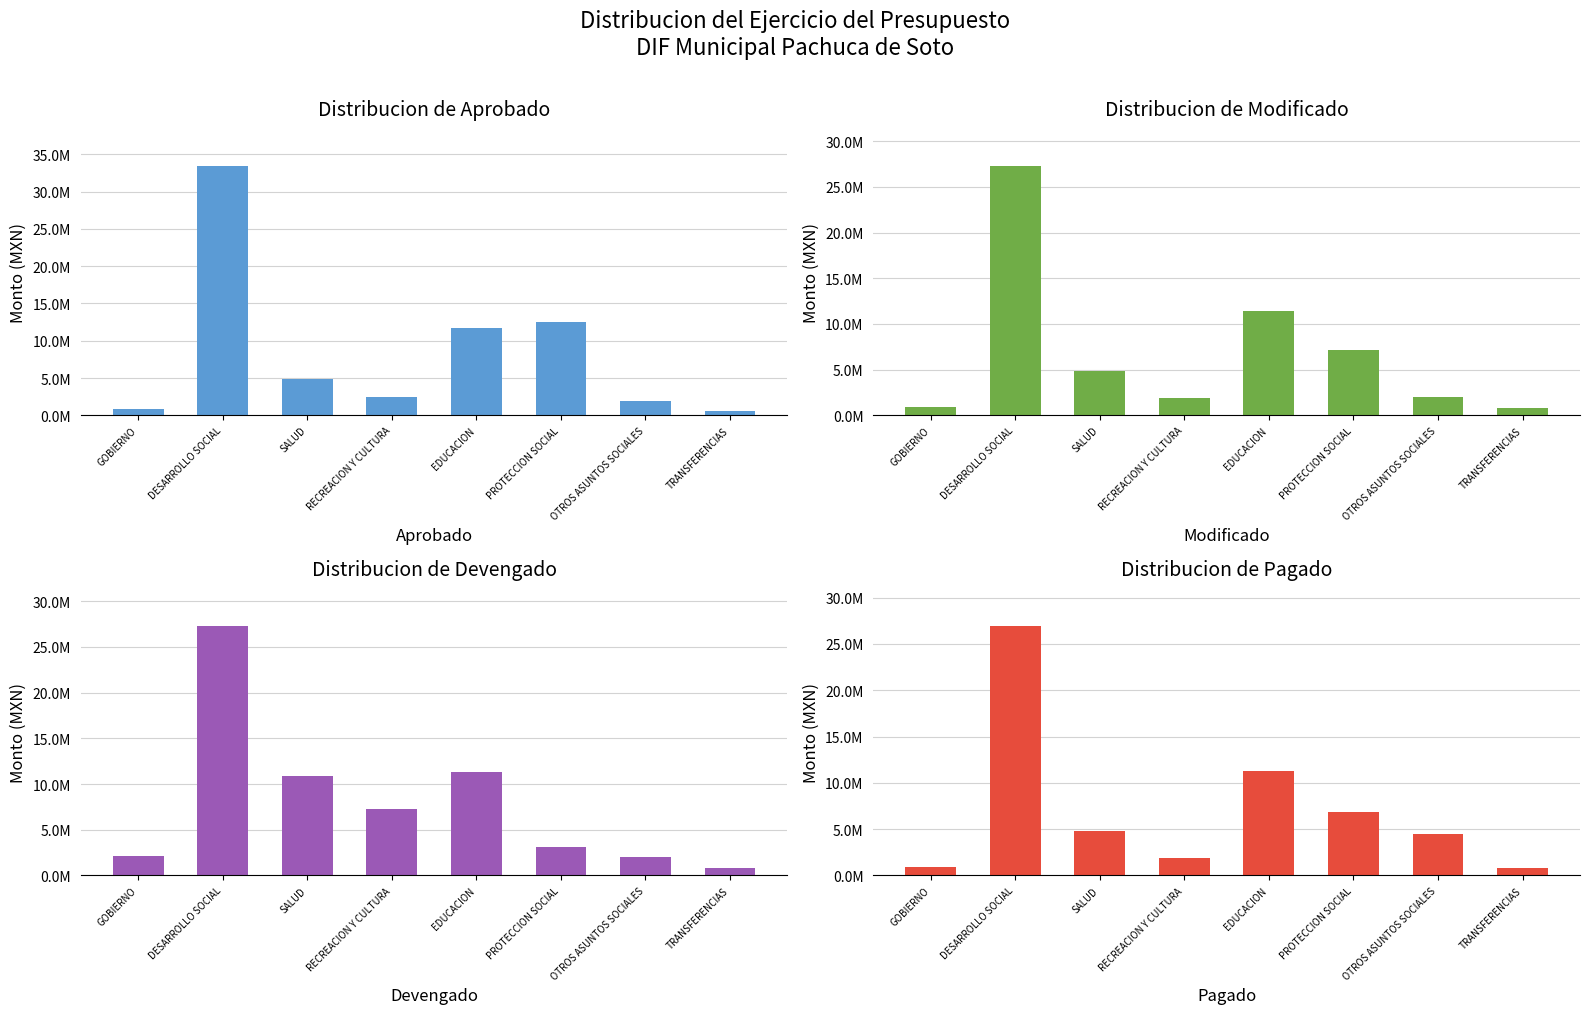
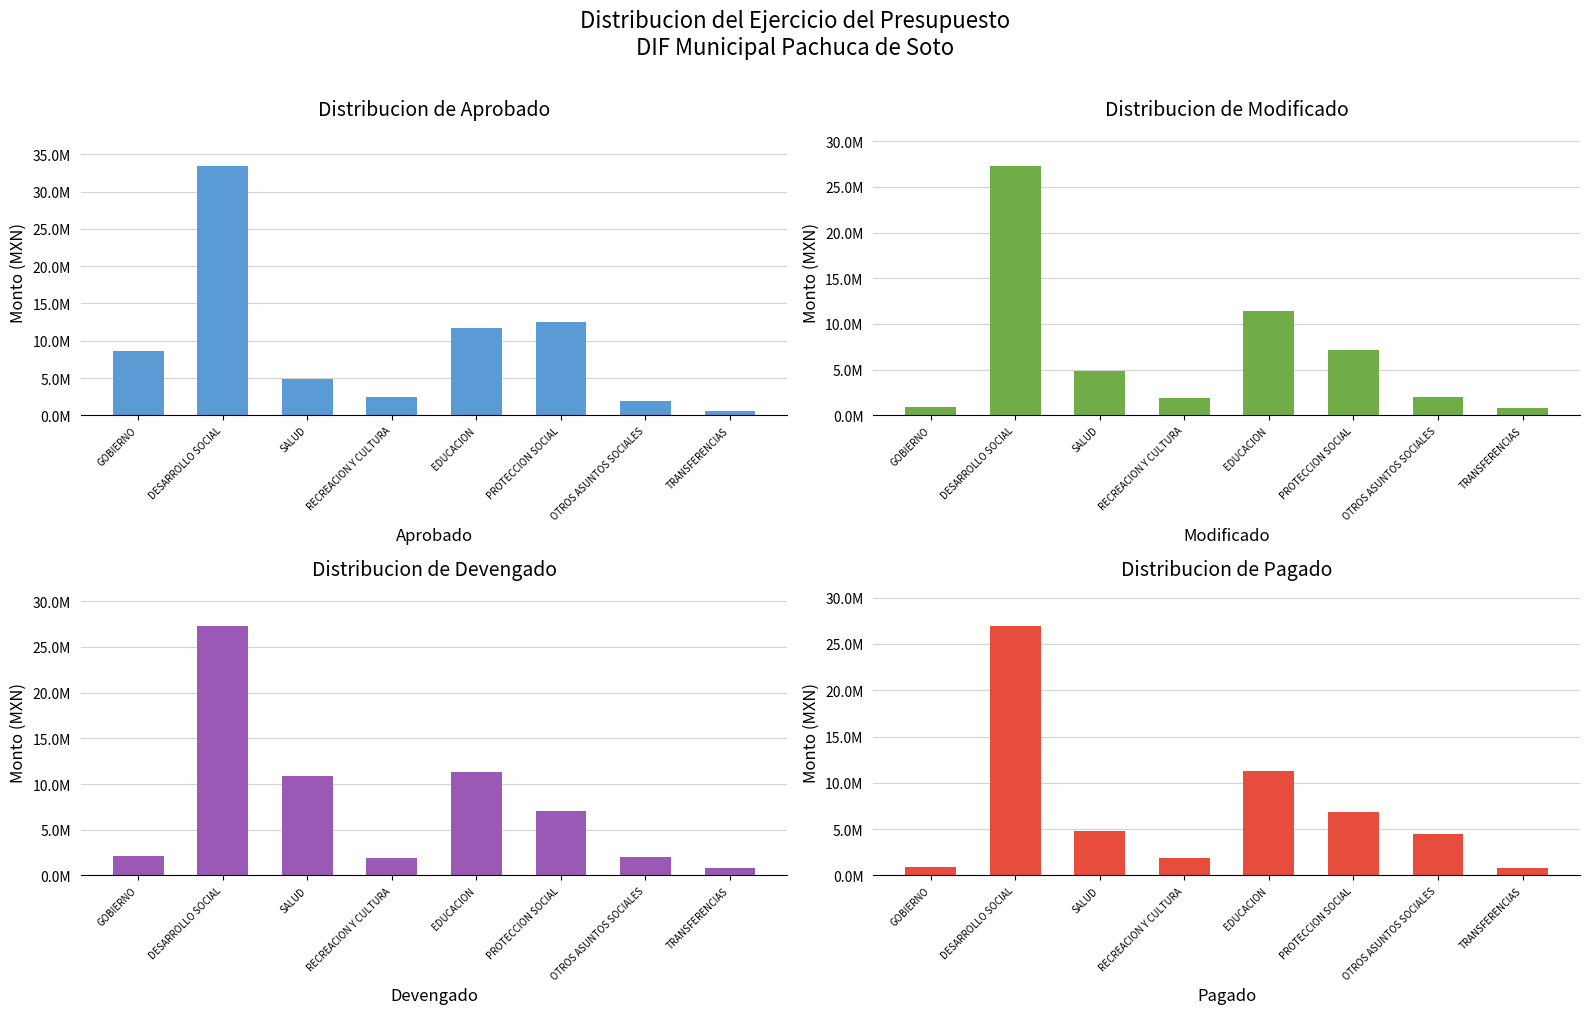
  {
    "Distribucion de Aprobado": {
-     "GOBIERNO": 1000000,
+     "GOBIERNO": 9000000,
      "DESARROLLO SOCIAL": 33000000,
      "SALUD": 5000000,
      "RECREACION Y CULTURA": 2000000,
      "EDUCACION": 12000000,
      "PROTECCION SOCIAL": 12000000,
      "OTROS ASUNTOS SOCIALES": 2000000,
      "TRANSFERENCIAS": 1000000
    },
    "Distribucion de Modificado": {
      "GOBIERNO": 1000000,
      "DESARROLLO SOCIAL": 27000000,
      "SALUD": 5000000,
      "RECREACION Y CULTURA": 2000000,
      "EDUCACION": 11000000,
      "PROTECCION SOCIAL": 7000000,
      "OTROS ASUNTOS SOCIALES": 2000000,
      "TRANSFERENCIAS": 1000000
    },
    "Distribucion de Devengado": {
      "GOBIERNO": 2000000,
      "DESARROLLO SOCIAL": 27000000,
      "SALUD": 11000000,
-     "RECREACION Y CULTURA": 7000000,
+     "RECREACION Y CULTURA": 2000000,
      "EDUCACION": 11000000,
-     "PROTECCION SOCIAL": 3000000,
+     "PROTECCION SOCIAL": 7000000,
      "OTROS ASUNTOS SOCIALES": 2000000,
      "TRANSFERENCIAS": 1000000
    },
    "Distribucion de Pagado": {
      "GOBIERNO": 1000000,
      "DESARROLLO SOCIAL": 27000000,
      "SALUD": 5000000,
      "RECREACION Y CULTURA": 2000000,
      "EDUCACION": 11000000,
      "PROTECCION SOCIAL": 7000000,
      "OTROS ASUNTOS SOCIALES": 4000000,
      "TRANSFERENCIAS": 1000000
    }
  }
